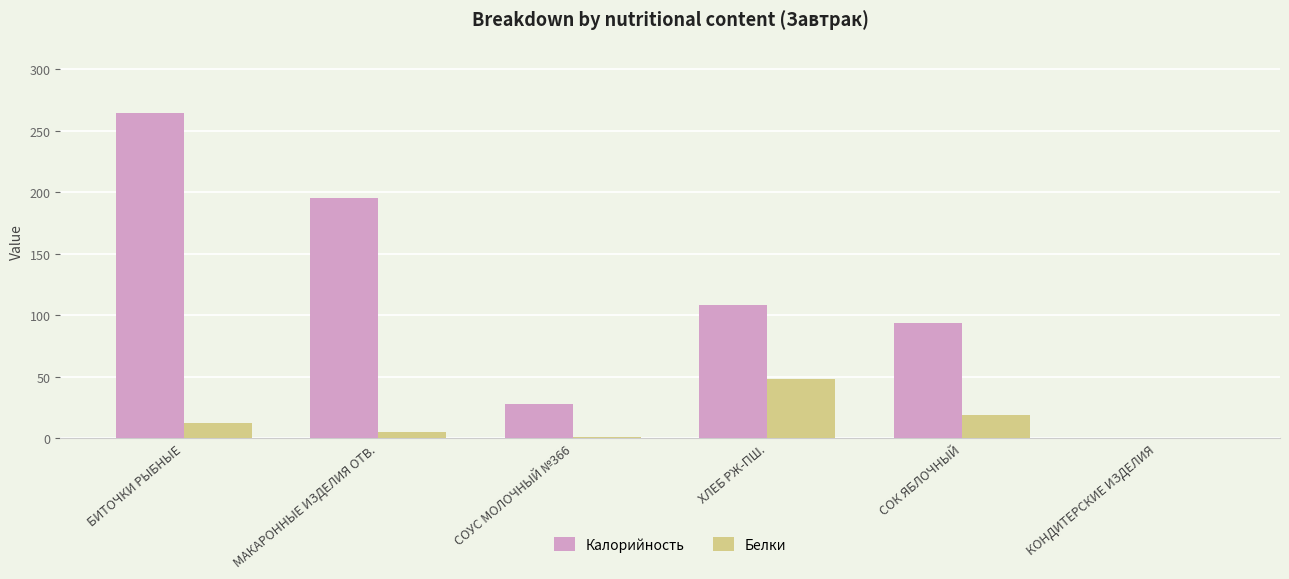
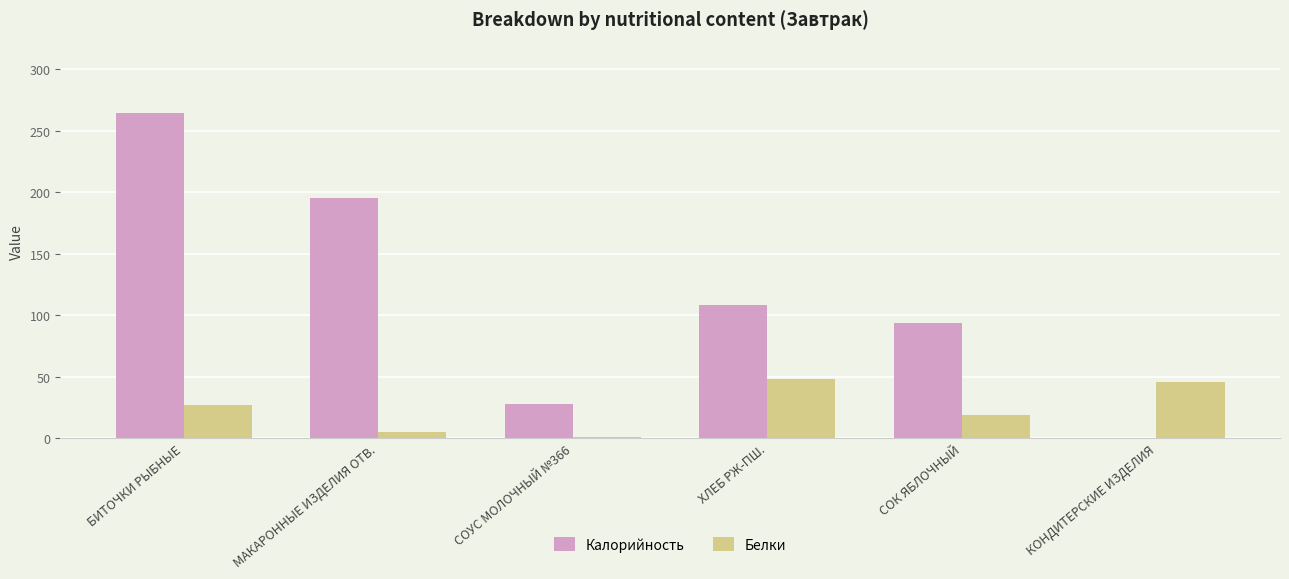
  {
    "Калорийность": {
      "БИТОЧКИ РЫБНЫЕ": 264,
      "МАКАРОННЫЕ ИЗДЕЛИЯ ОТВ.": 195,
      "СОУС МОЛОЧНЫЙ №366": 28,
      "ХЛЕБ РЖ-ПШ.": 108,
      "СОК ЯБЛОЧНЫЙ": 94,
      "КОНДИТЕРСКИЕ ИЗДЕЛИЯ": 0
    },
    "Белки": {
-     "БИТОЧКИ РЫБНЫЕ": 13,
+     "БИТОЧКИ РЫБНЫЕ": 27,
      "МАКАРОННЫЕ ИЗДЕЛИЯ ОТВ.": 5,
      "ХЛЕБ РЖ-ПШ.": 49,
      "СОК ЯБЛОЧНЫЙ": 19,
-     "КОНДИТЕРСКИЕ ИЗДЕЛИЯ": 0
+     "КОНДИТЕРСКИЕ ИЗДЕЛИЯ": 46
    }
  }
